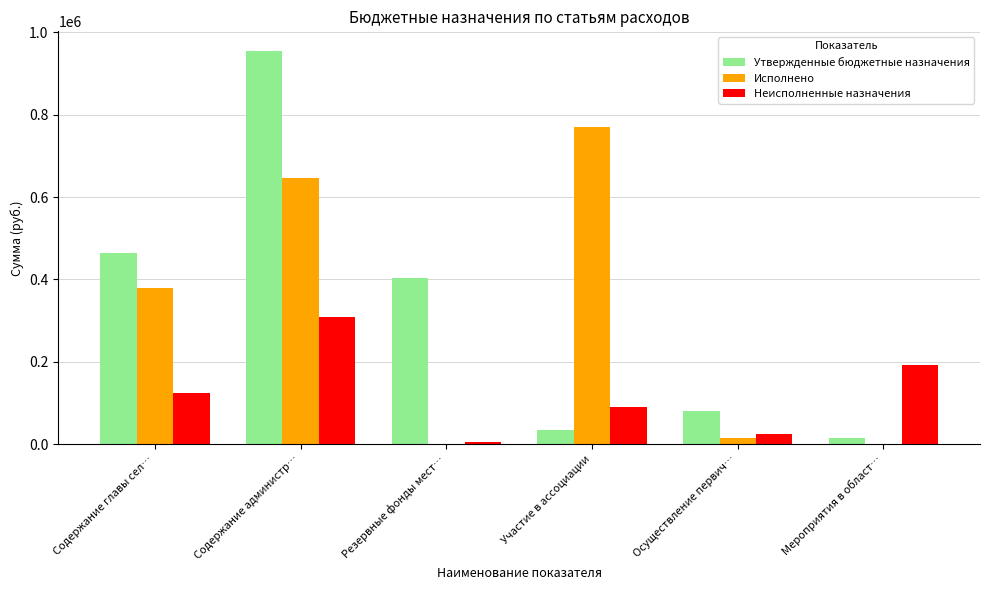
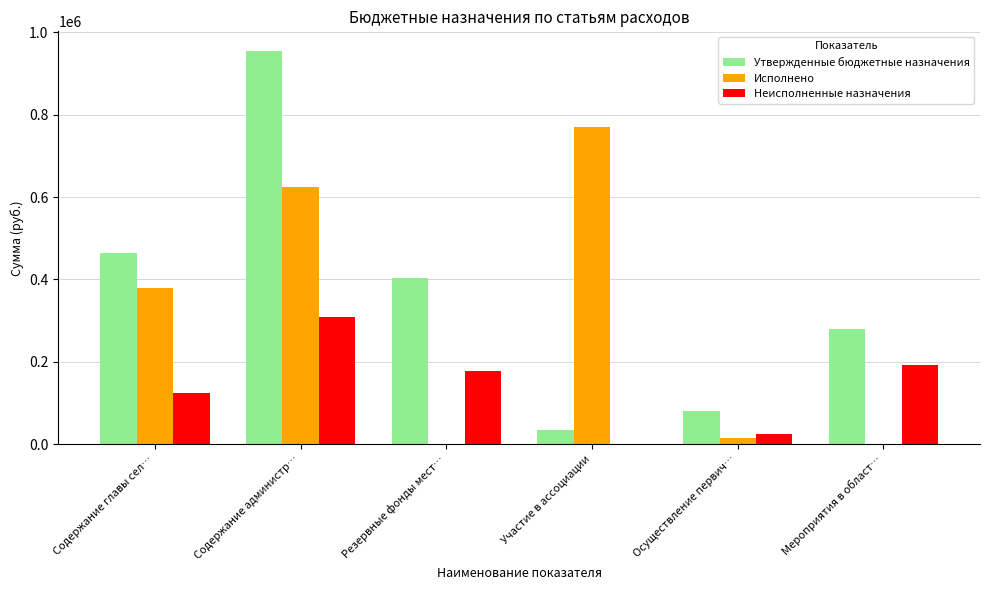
  {
    "Утвержденные бюджетные назначения": {
      "Содержание главы сел…": 460000,
      "Содержание администр…": 950000,
      "Резервные фонды мест…": 400000,
      "Участие в ассоциации": 30000,
      "Осуществление первич…": 80000,
-     "Мероприятия в област…": 20000
+     "Мероприятия в област…": 280000
    },
    "Исполнено": {
      "Содержание главы сел…": 380000,
-     "Содержание администр…": 650000,
+     "Содержание администр…": 620000,
      "Резервные фонды мест…": 0,
      "Участие в ассоциации": 770000,
      "Осуществление первич…": 20000
    },
    "Неисполненные назначения": {
      "Содержание главы сел…": 120000,
      "Содержание администр…": 310000,
-     "Резервные фонды мест…": 10000,
-     "Участие в ассоциации": 90000,
+     "Резервные фонды мест…": 180000,
+     "Участие в ассоциации": 0,
      "Осуществление первич…": 30000,
      "Мероприятия в област…": 190000
    }
  }
